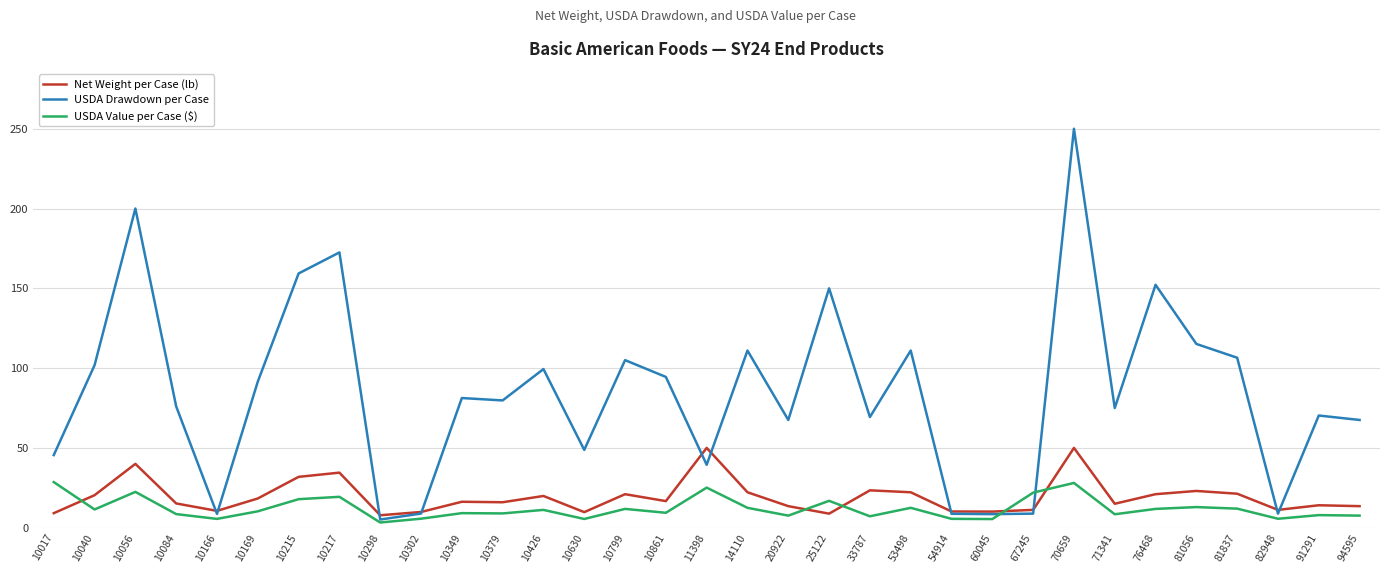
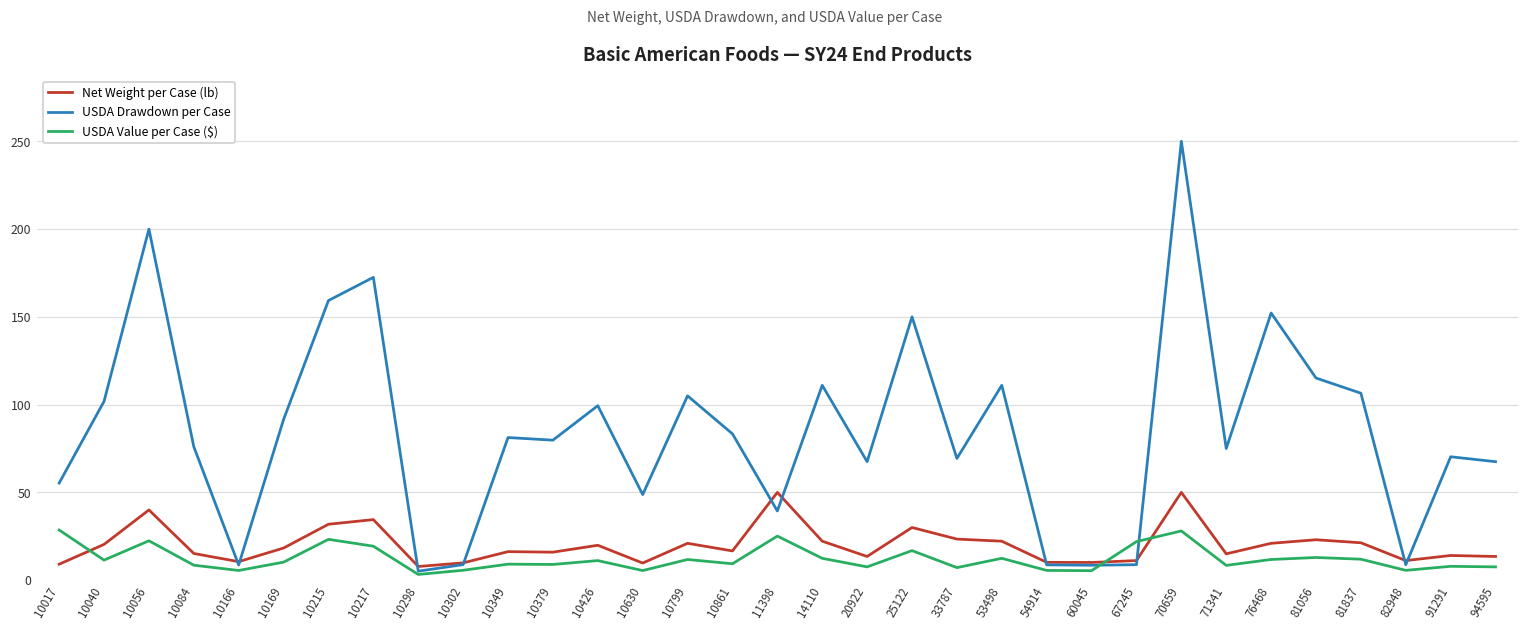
  {
    "Net Weight per Case (lb)": {
      "10017": 9,
      "10040": 20,
      "10056": 40,
      "10084": 15,
      "10166": 11,
      "10169": 18,
      "10215": 32,
      "10217": 35,
      "10298": 8,
      "10349": 16,
      "10379": 16,
      "10426": 20,
      "10630": 10,
      "10799": 21,
      "10861": 17,
      "11398": 50,
      "14110": 22,
      "20922": 14,
-     "25122": 9,
+     "25122": 30,
      "33787": 23,
      "53498": 22,
      "67245": 11,
      "70659": 50,
      "71341": 15,
      "76468": 21,
      "81056": 23,
      "81837": 21,
      "82948": 11,
      "91291": 14,
      "94595": 14
    },
    "USDA Drawdown per Case": {
-     "10017": 46,
+     "10017": 55,
      "10040": 102,
      "10056": 200,
      "10084": 76,
      "10166": 9,
      "10169": 92,
      "10215": 159,
      "10217": 173,
      "10298": 5,
      "10349": 81,
      "10379": 80,
      "10426": 99,
      "10630": 49,
      "10799": 105,
-     "10861": 94,
+     "10861": 83,
      "11398": 39,
      "14110": 111,
      "20922": 68,
      "25122": 150,
      "33787": 69,
      "53498": 111,
      "67245": 9,
      "70659": 250,
      "71341": 75,
      "76468": 152,
      "81056": 115,
      "81837": 107,
      "82948": 9,
      "91291": 70,
      "94595": 68
    },
    "USDA Value per Case ($)": {
      "10017": 29,
      "10040": 11,
      "10056": 22,
      "10084": 9,
      "10166": 6,
      "10169": 10,
-     "10215": 18,
+     "10215": 23,
      "10217": 19,
      "10298": 3,
      "10302": 6,
      "10349": 9,
      "10379": 9,
      "10426": 11,
      "10630": 5,
      "10799": 12,
      "10861": 9,
      "11398": 25,
      "14110": 12,
      "20922": 8,
      "25122": 17,
      "33787": 7,
      "53498": 12,
      "54914": 6,
      "60045": 5,
      "67245": 22,
      "70659": 28,
      "71341": 8,
      "76468": 12,
      "81056": 13,
      "81837": 12,
      "82948": 6,
      "91291": 8,
      "94595": 8
    }
  }
